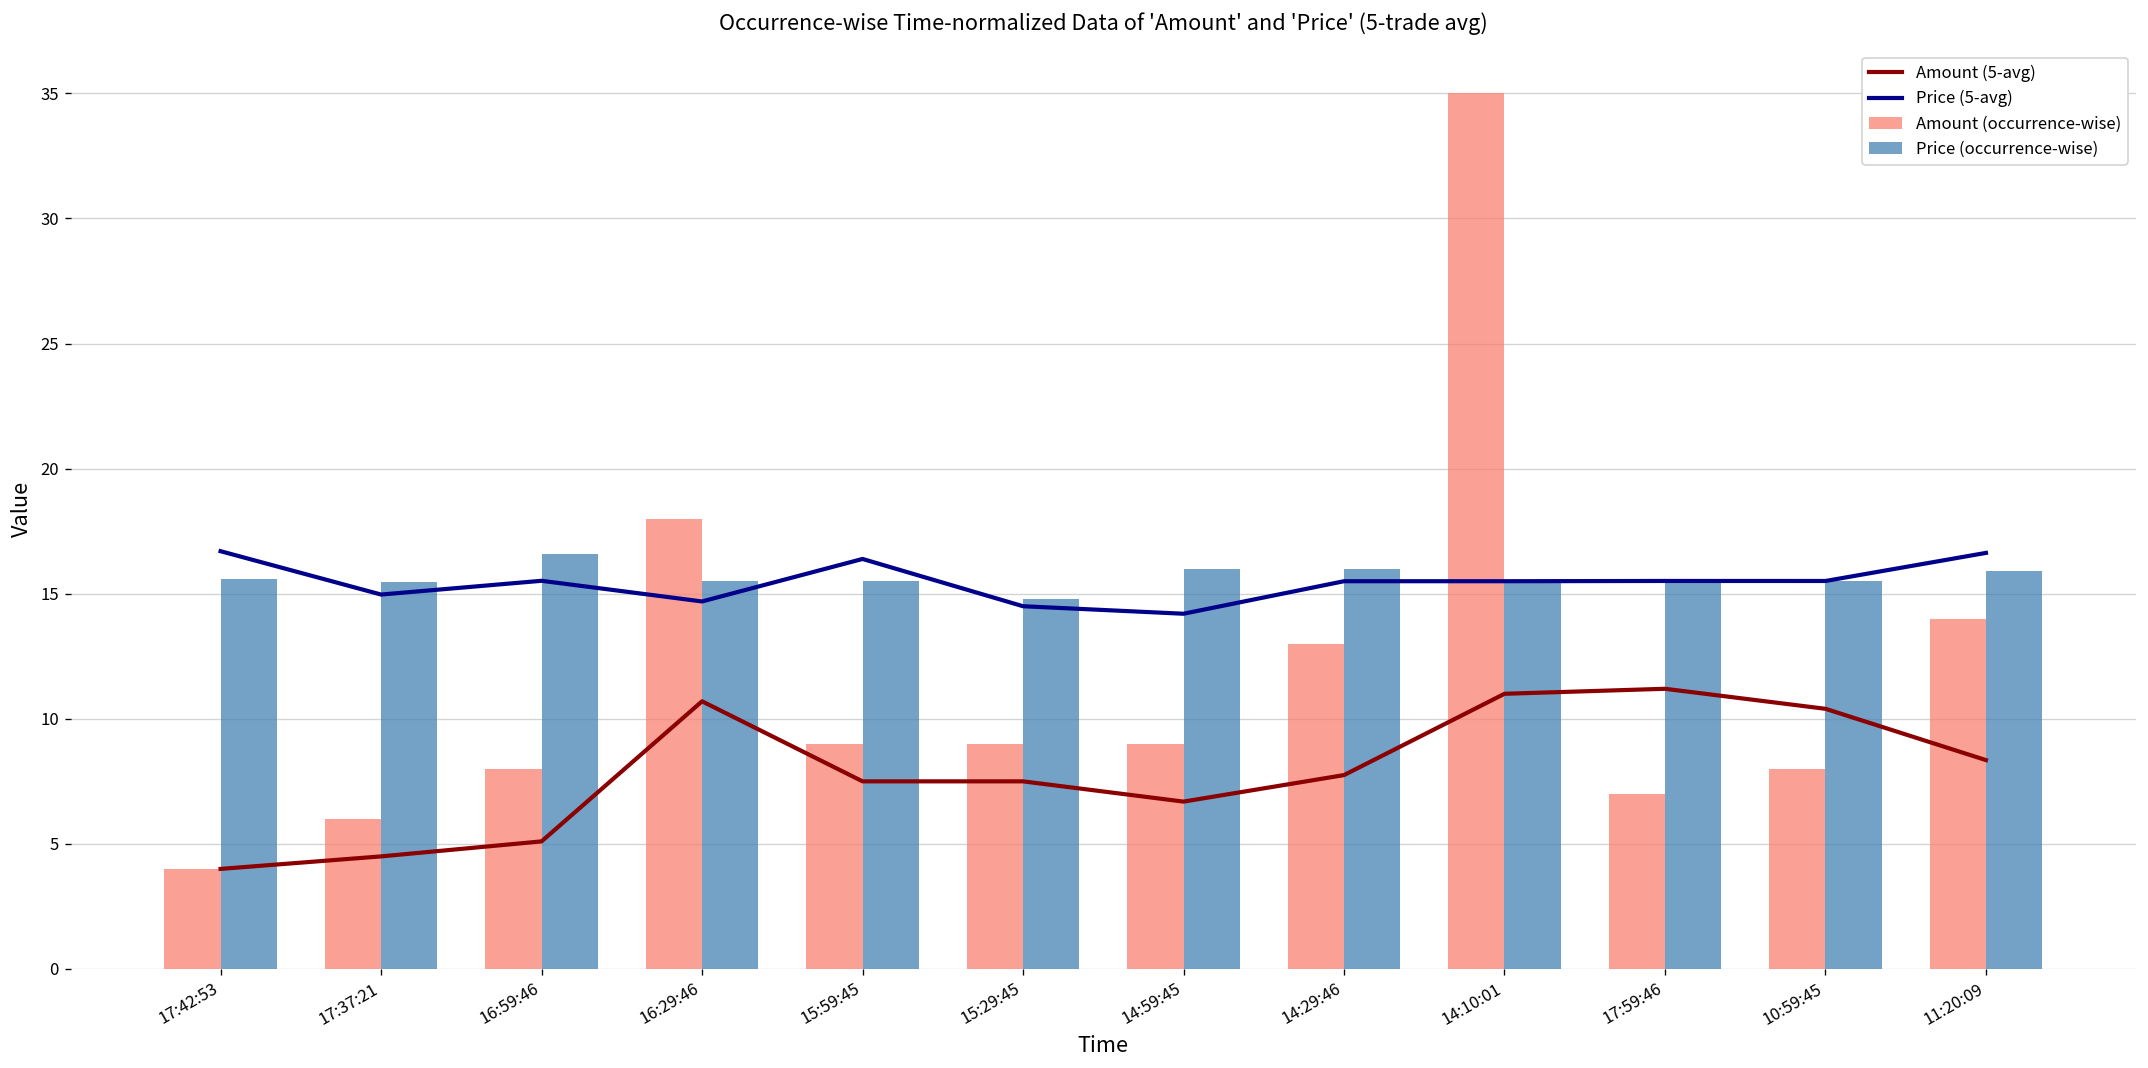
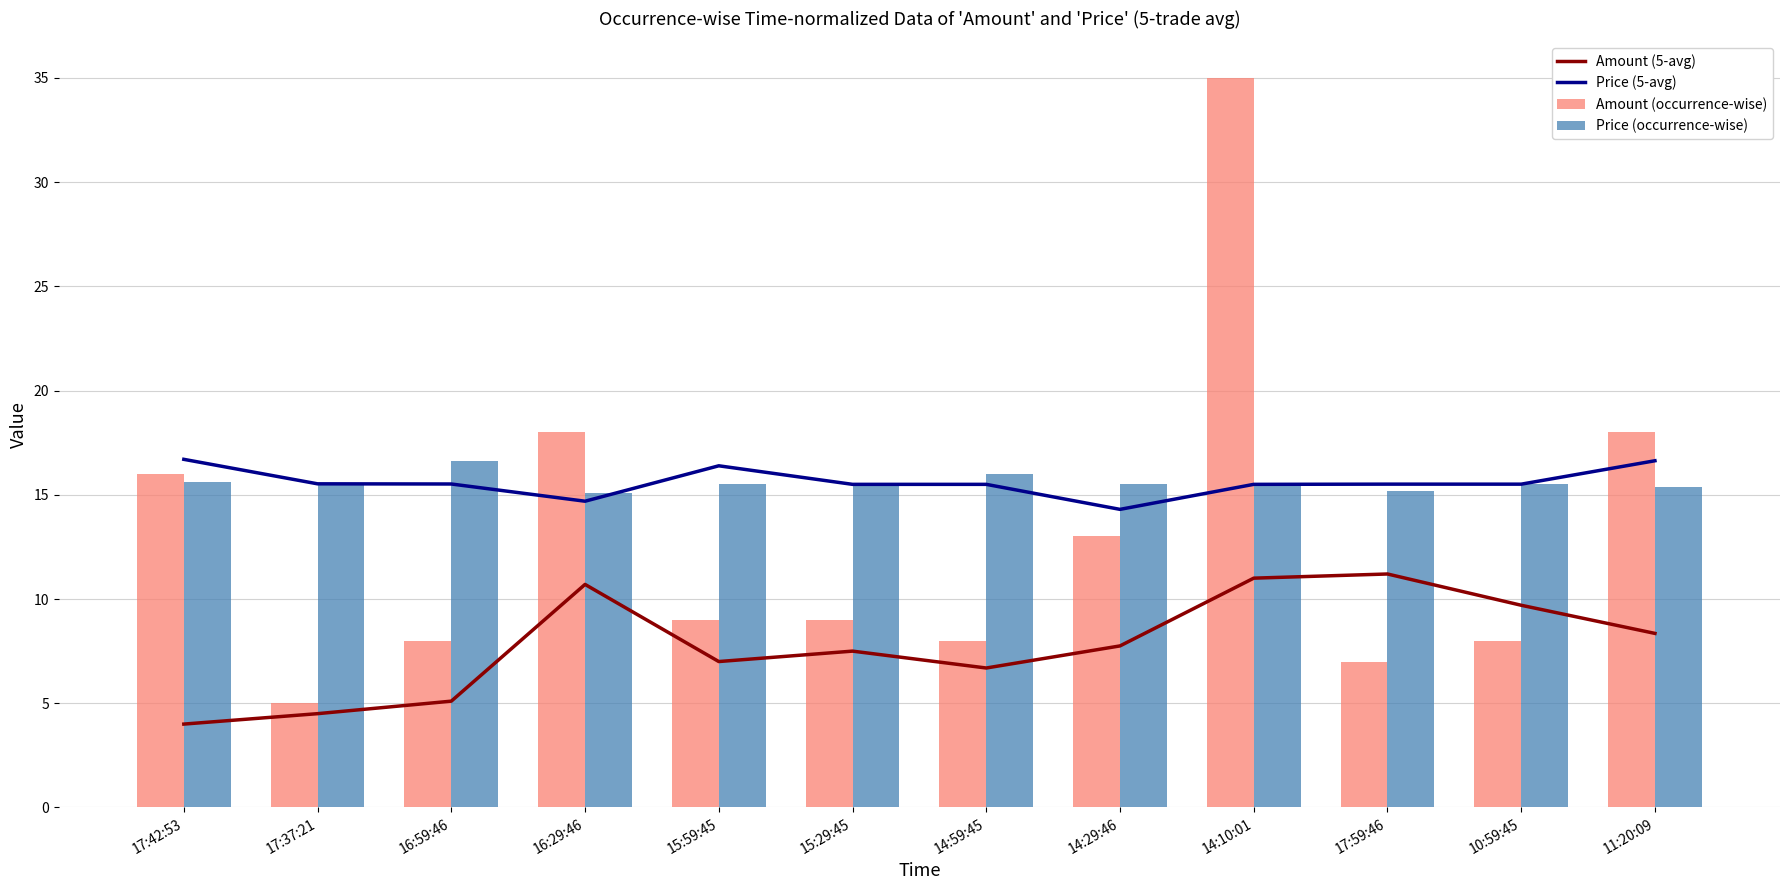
  {
    "Amount (occurrence-wise)": {
-     "17:42:53": 4,
-     "17:37:21": 6,
+     "17:42:53": 16,
+     "17:37:21": 5,
      "16:59:46": 8,
      "16:29:46": 18,
      "15:59:45": 9,
      "15:29:45": 9,
-     "14:59:45": 9,
+     "14:59:45": 8,
      "14:29:46": 13,
      "14:10:01": 35,
      "17:59:46": 7,
      "10:59:45": 8,
-     "11:20:09": 14
+     "11:20:09": 18
    },
    "Amount (5-avg)": {
      "17:42:53": 4.0,
      "17:37:21": 4.5,
      "16:59:46": 5.1,
      "16:29:46": 10.7,
-     "15:59:45": 7.5,
+     "15:59:45": 7.0,
      "15:29:45": 7.5,
      "14:59:45": 6.7,
      "14:29:46": 7.8,
      "14:10:01": 11.0,
      "17:59:46": 11.2,
-     "10:59:45": 10.4,
+     "10:59:45": 9.7,
      "11:20:09": 8.4
    },
    "Price (5-avg)": {
      "17:42:53": 16.7,
-     "17:37:21": 15.0,
+     "17:37:21": 15.5,
      "16:59:46": 15.5,
      "16:29:46": 14.7,
      "15:59:45": 16.4,
-     "15:29:45": 14.5,
-     "14:59:45": 14.2,
-     "14:29:46": 15.5,
+     "15:29:45": 15.5,
+     "14:59:45": 15.5,
+     "14:29:46": 14.3,
      "14:10:01": 15.5,
      "17:59:46": 15.5,
      "10:59:45": 15.5,
      "11:20:09": 16.6
    },
    "Price (occurrence-wise)": {
      "17:42:53": 15.6,
      "17:37:21": 15.5,
      "16:59:46": 16.6,
-     "16:29:46": 15.5,
+     "16:29:46": 15.1,
      "15:59:45": 15.5,
-     "15:29:45": 14.8,
+     "15:29:45": 15.5,
      "14:59:45": 16.0,
-     "14:29:46": 16.0,
+     "14:29:46": 15.5,
      "14:10:01": 15.5,
-     "17:59:46": 15.6,
+     "17:59:46": 15.2,
      "10:59:45": 15.5,
-     "11:20:09": 15.9
+     "11:20:09": 15.4
    }
  }
